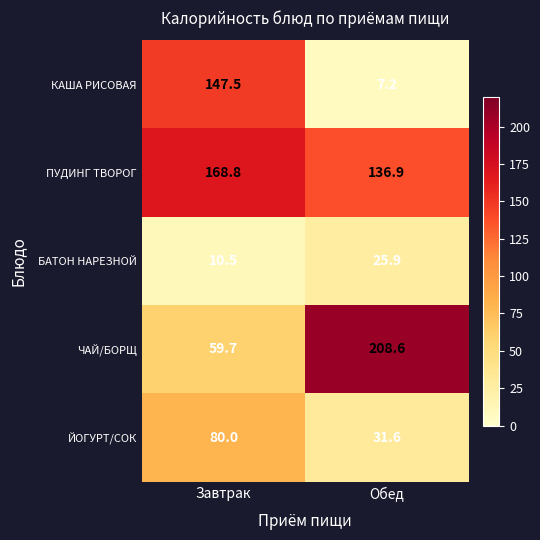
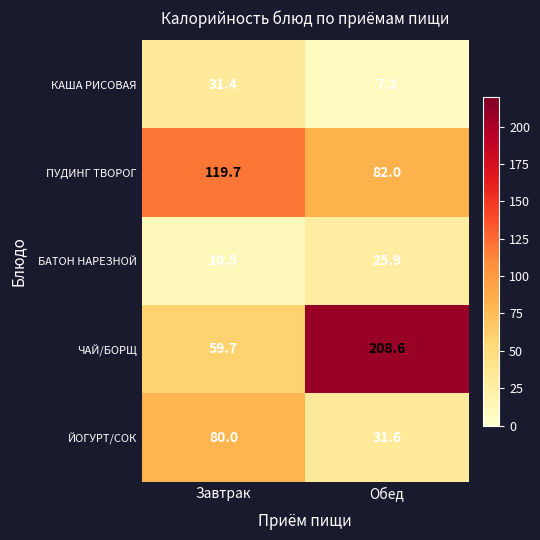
  {
    "КАША РИСОВАЯ": {
-     "Завтрак": 147.5,
+     "Завтрак": 31.4,
      "Обед": 7.2
    },
    "ПУДИНГ ТВОРОГ": {
-     "Завтрак": 168.8,
-     "Обед": 136.9
+     "Завтрак": 119.7,
+     "Обед": 82.0
    },
    "БАТОН НАРЕЗНОЙ": {
      "Завтрак": 10.5,
      "Обед": 25.9
    },
    "ЧАЙ/БОРЩ": {
      "Завтрак": 59.7,
      "Обед": 208.6
    },
    "ЙОГУРТ/СОК": {
      "Завтрак": 80.0,
      "Обед": 31.6
    }
  }
